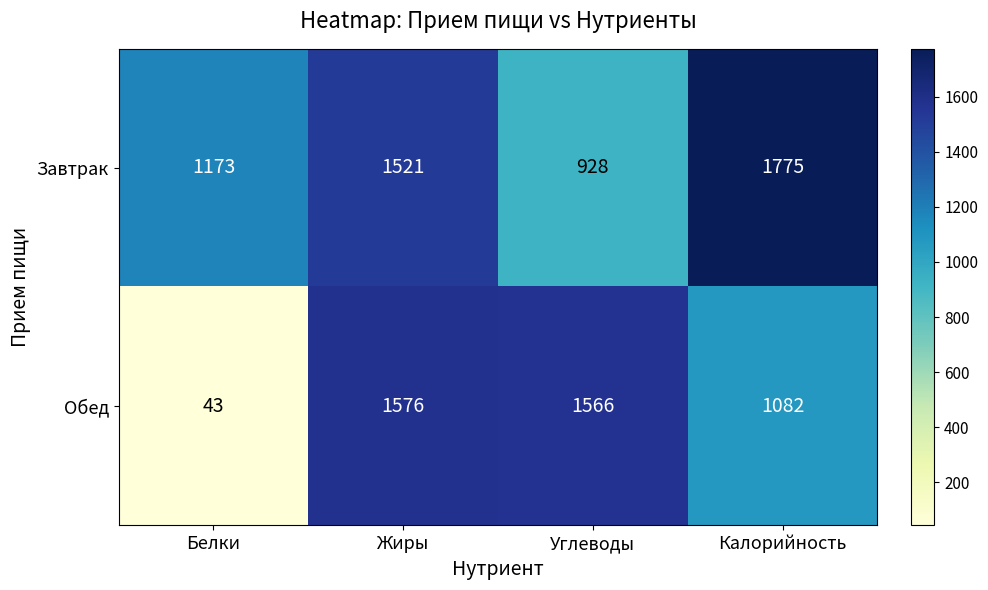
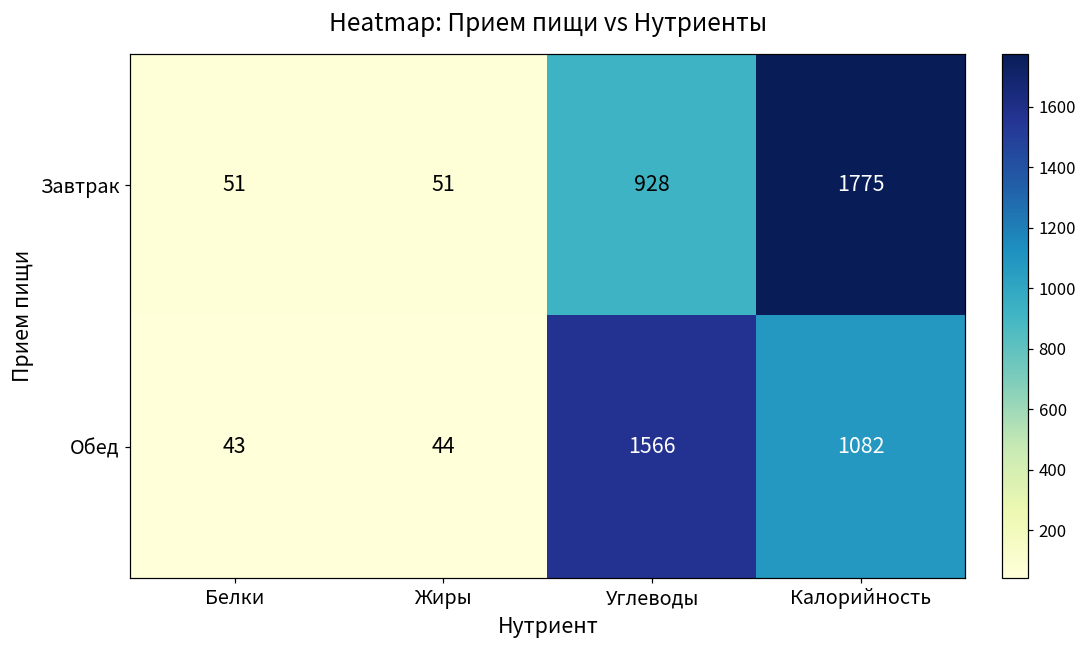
  {
    "Завтрак": {
-     "Белки": 1173,
-     "Жиры": 1521,
+     "Белки": 51,
+     "Жиры": 51,
      "Углеводы": 928,
      "Калорийность": 1775
    },
    "Обед": {
      "Белки": 43,
-     "Жиры": 1576,
+     "Жиры": 44,
      "Углеводы": 1566,
      "Калорийность": 1082
    }
  }
